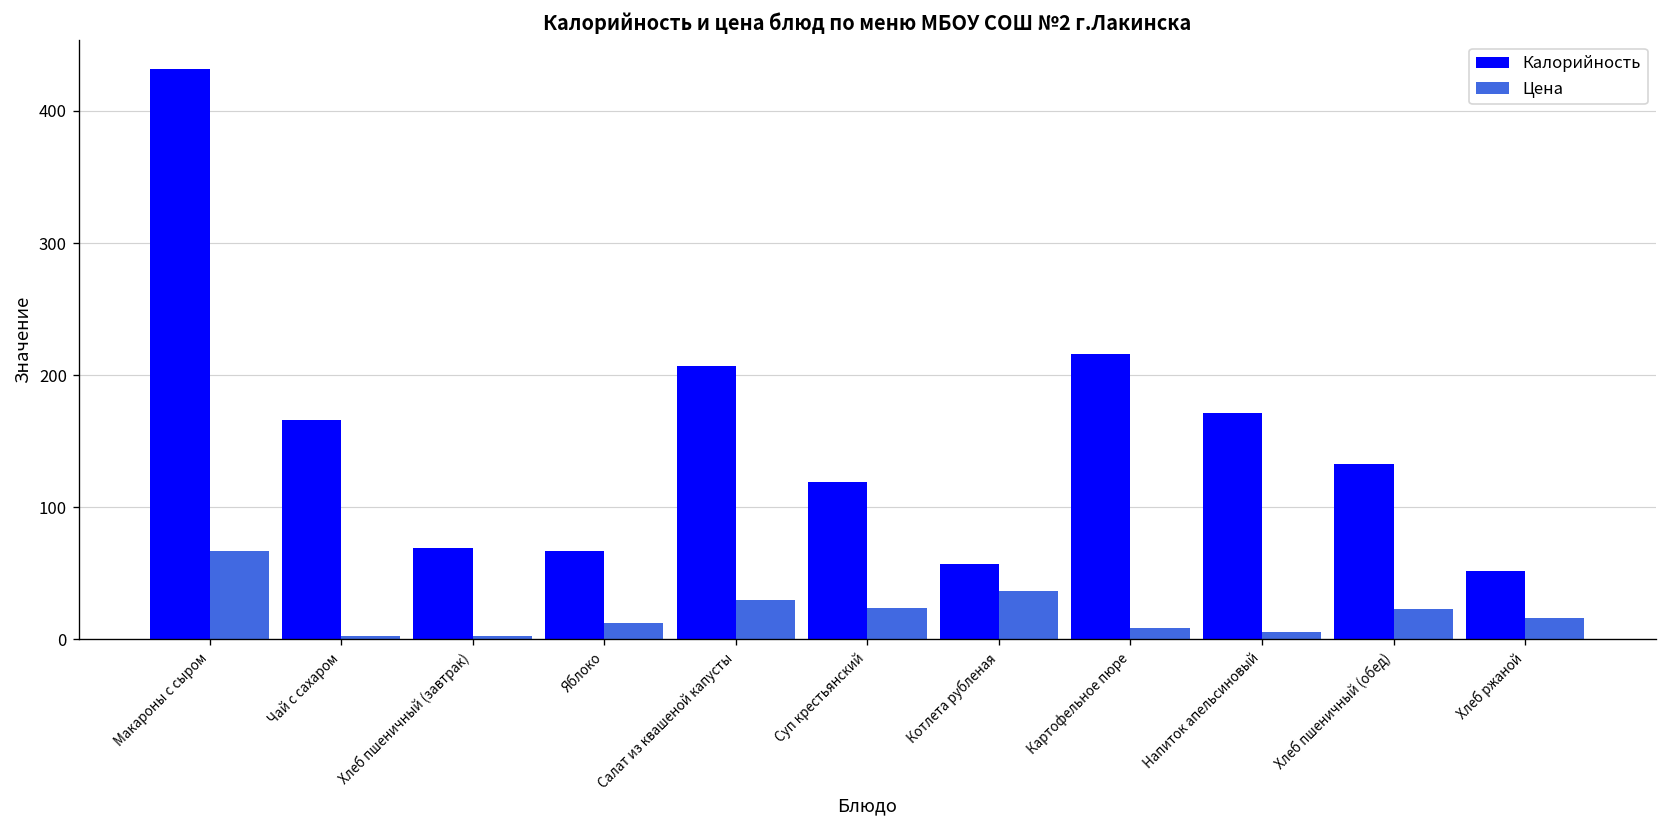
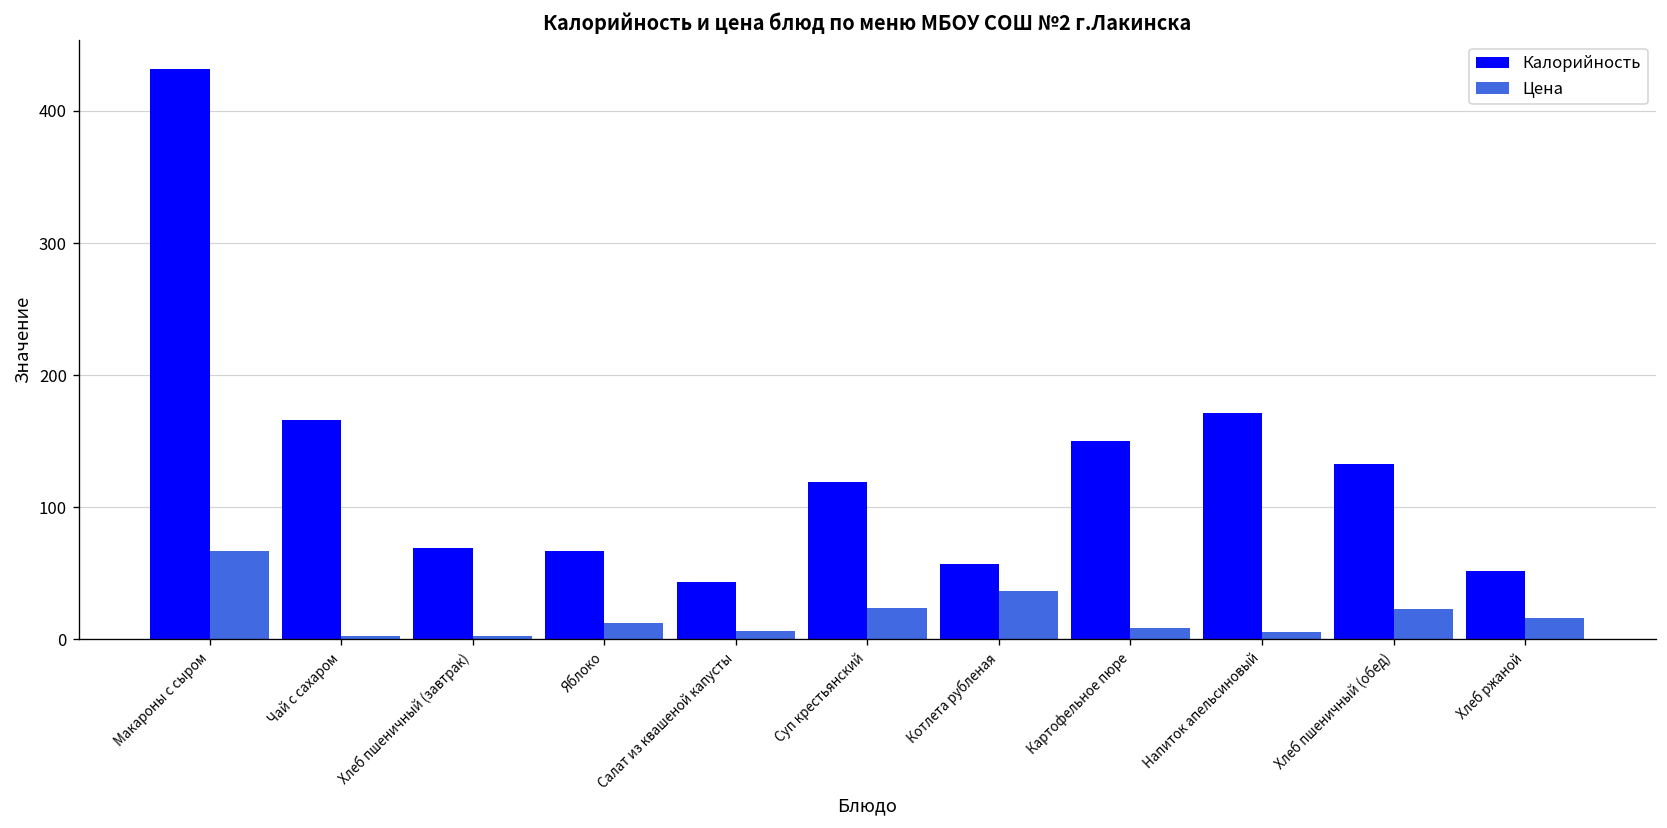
  {
    "Калорийность": {
      "Макароны с сыром": 432,
      "Чай с сахаром": 166,
      "Хлеб пшеничный (завтрак)": 69,
      "Яблоко": 67,
-     "Салат из квашеной капусты": 207,
+     "Салат из квашеной капусты": 43,
      "Суп крестьянский": 119,
      "Котлета рубленая": 57,
-     "Картофельное пюре": 216,
+     "Картофельное пюре": 150,
      "Напиток апельсиновый": 171,
      "Хлеб пшеничный (обед)": 133,
      "Хлеб ржаной": 52
    },
    "Цена": {
      "Макароны с сыром": 67,
      "Чай с сахаром": 2,
      "Хлеб пшеничный (завтрак)": 2,
      "Яблоко": 13,
-     "Салат из квашеной капусты": 30,
+     "Салат из квашеной капусты": 7,
      "Суп крестьянский": 24,
      "Котлета рубленая": 37,
      "Картофельное пюре": 9,
      "Напиток апельсиновый": 5,
      "Хлеб пшеничный (обед)": 23,
      "Хлеб ржаной": 16
    }
  }
